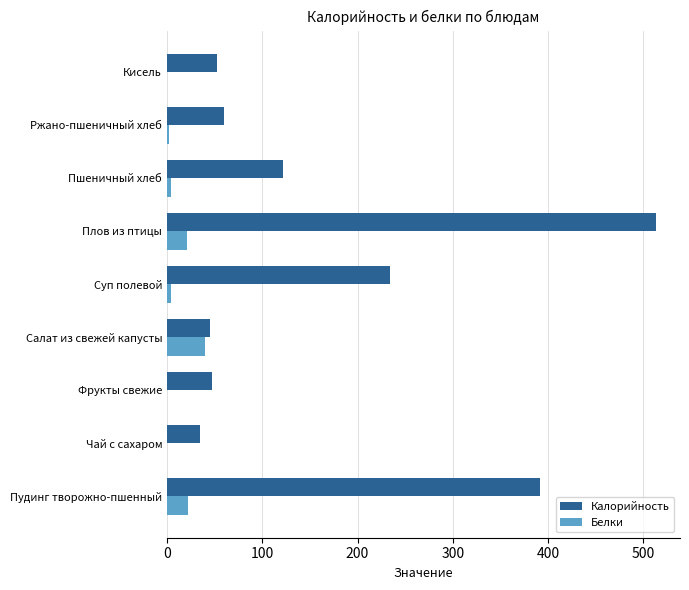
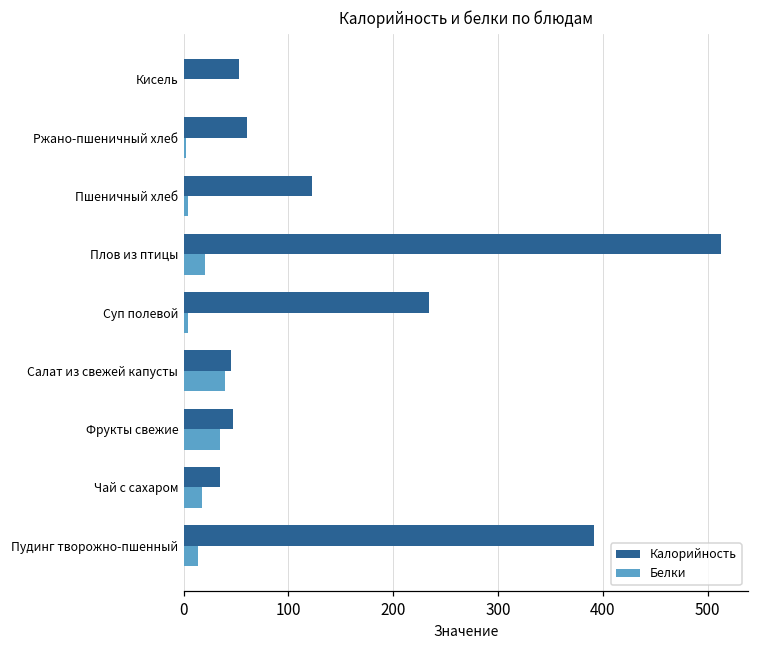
  {
    "Калорийность": {
      "Кисель": 50,
      "Ржано-пшеничный хлеб": 60,
      "Пшеничный хлеб": 120,
      "Плов из птицы": 510,
      "Суп полевой": 230,
      "Салат из свежей капусты": 50,
      "Фрукты свежие": 50,
      "Чай с сахаром": 40,
      "Пудинг творожно-пшенный": 390
    },
    "Белки": {
      "Кисель": 0,
      "Пшеничный хлеб": 0,
      "Плов из птицы": 20,
      "Суп полевой": 0,
      "Салат из свежей капусты": 40,
-     "Фрукты свежие": 0,
-     "Чай с сахаром": 0,
-     "Пудинг творожно-пшенный": 20
+     "Фрукты свежие": 30,
+     "Чай с сахаром": 20,
+     "Пудинг творожно-пшенный": 10
    }
  }
